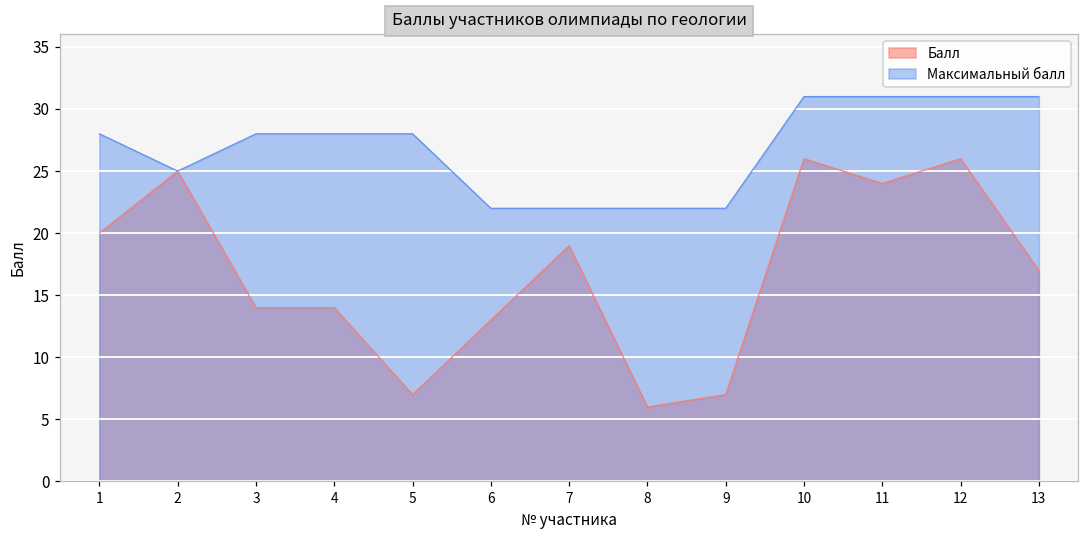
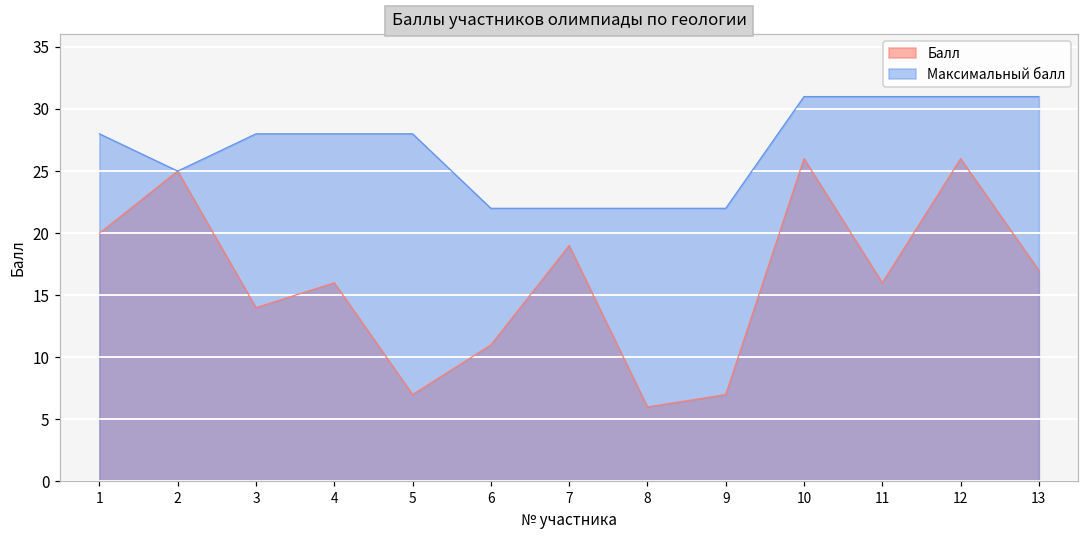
  {
    "Балл": {
      "1": 20,
      "3": 14,
-     "4": 14,
+     "4": 16,
      "5": 7,
-     "6": 13,
+     "6": 11,
      "7": 19,
      "8": 6,
      "9": 7,
      "10": 26,
-     "11": 24,
+     "11": 16,
      "12": 26,
      "13": 17
    },
    "Максимальный балл": {
      "1": 28,
      "3": 28,
      "4": 28,
      "5": 28,
      "6": 22,
      "7": 22,
      "8": 22,
      "9": 22,
      "10": 31,
      "11": 31,
      "12": 31,
      "13": 31
    }
  }
